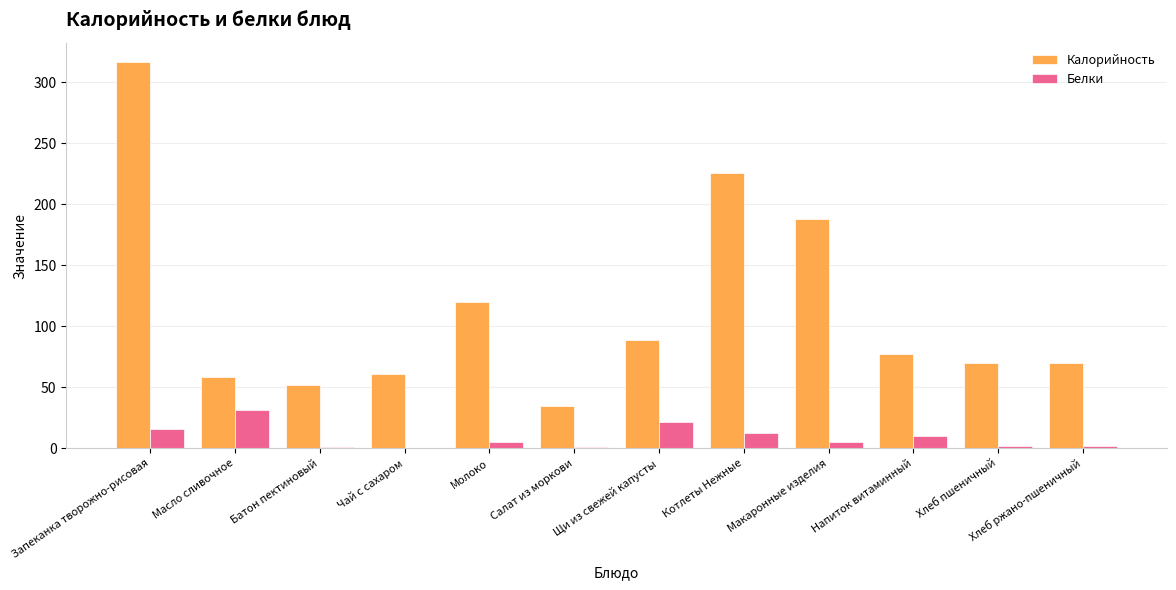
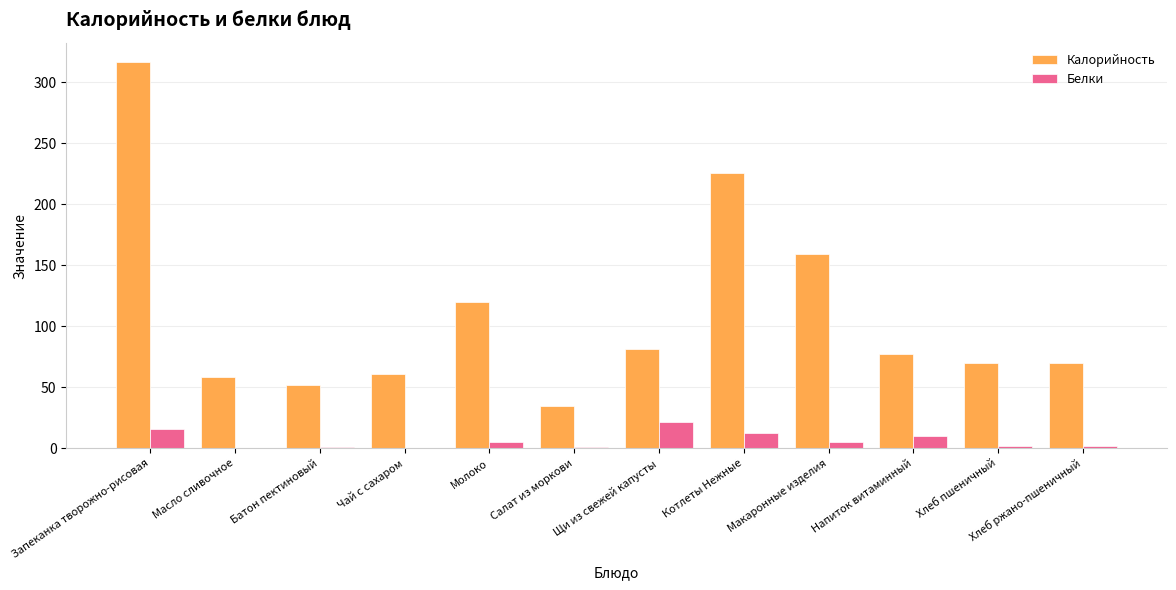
  {
    "Калорийность": {
      "Запеканка творожно-рисовая": 317,
      "Масло сливочное": 58,
      "Батон пектиновый": 52,
      "Чай с сахаром": 61,
      "Молоко": 120,
      "Салат из моркови": 34,
-     "Щи из свежей капусты": 89,
+     "Щи из свежей капусты": 81,
      "Котлеты Нежные": 226,
-     "Макаронные изделия": 188,
+     "Макаронные изделия": 160,
      "Напиток витаминный": 78,
      "Хлеб пшеничный": 70,
      "Хлеб ржано-пшеничный": 70
    },
    "Белки": {
      "Запеканка творожно-рисовая": 16,
-     "Масло сливочное": 31,
+     "Масло сливочное": 0,
      "Молоко": 5,
      "Щи из свежей капусты": 22,
      "Котлеты Нежные": 12,
      "Макаронные изделия": 5,
      "Напиток витаминный": 10,
      "Хлеб пшеничный": 2,
      "Хлеб ржано-пшеничный": 2
    }
  }
